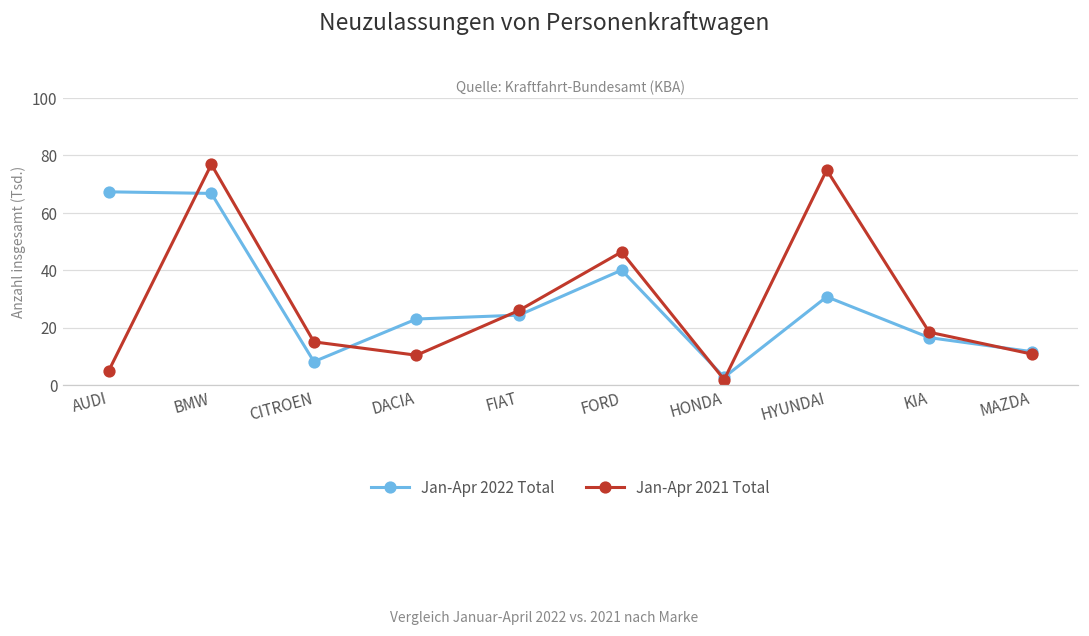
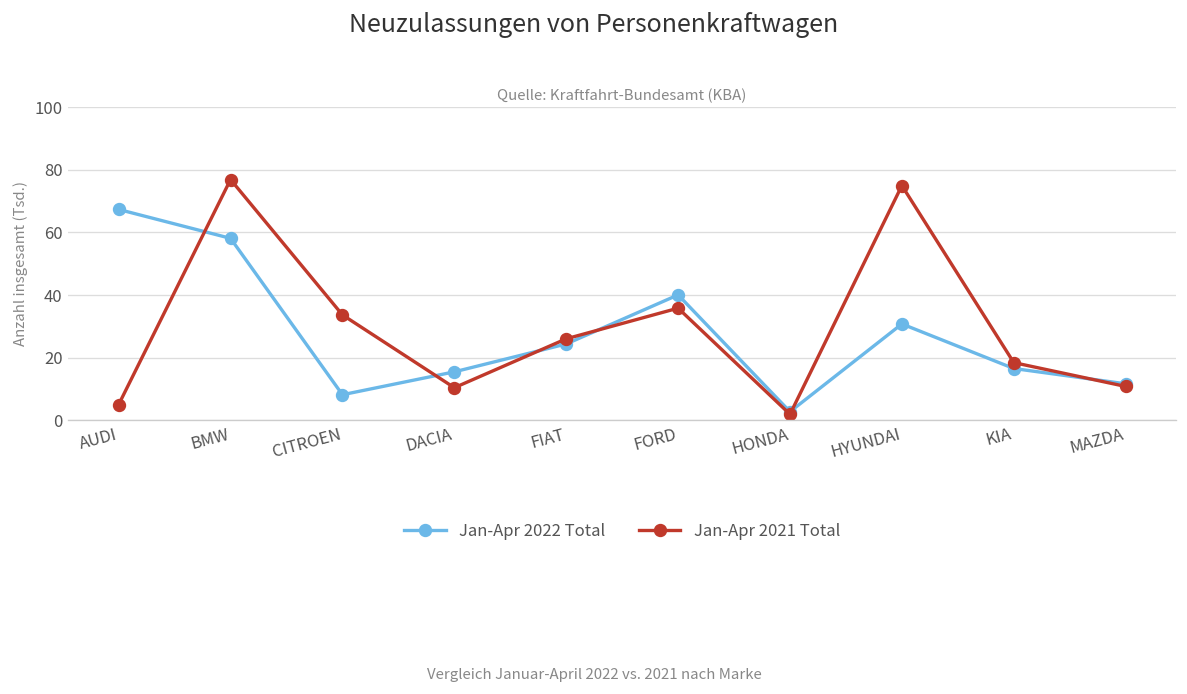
  {
    "Jan-Apr 2022 Total": {
      "AUDI": 67,
-     "BMW": 67,
+     "BMW": 58,
      "CITROEN": 8,
-     "DACIA": 23,
+     "DACIA": 15,
      "FIAT": 24,
      "FORD": 40,
      "HYUNDAI": 31,
      "KIA": 17
    },
    "Jan-Apr 2021 Total": {
      "AUDI": 5,
      "BMW": 77,
-     "CITROEN": 15,
+     "CITROEN": 34,
      "DACIA": 10,
      "FIAT": 26,
-     "FORD": 46,
+     "FORD": 36,
      "HYUNDAI": 75,
      "KIA": 18
    }
  }
